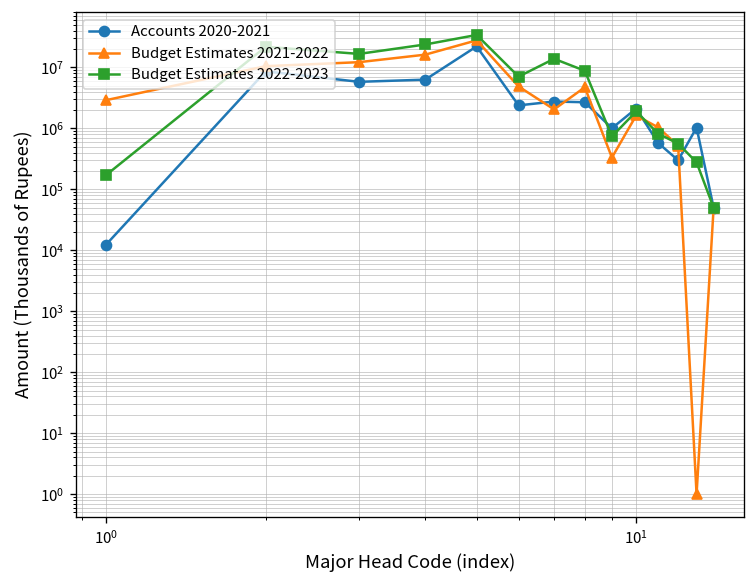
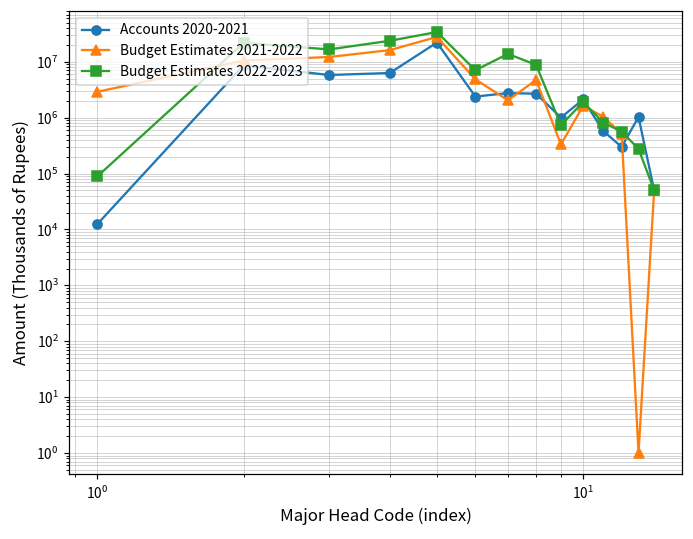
  {
    "Accounts 2020-2021": {
      "10^0": 12000
    },
    "Budget Estimates 2021-2022": {
      "10^0": 3000000,
      "10^1": 1600000
    },
    "Budget Estimates 2022-2023": {
-     "10^0": 170000
+     "10^0": 90000
    }
  }
